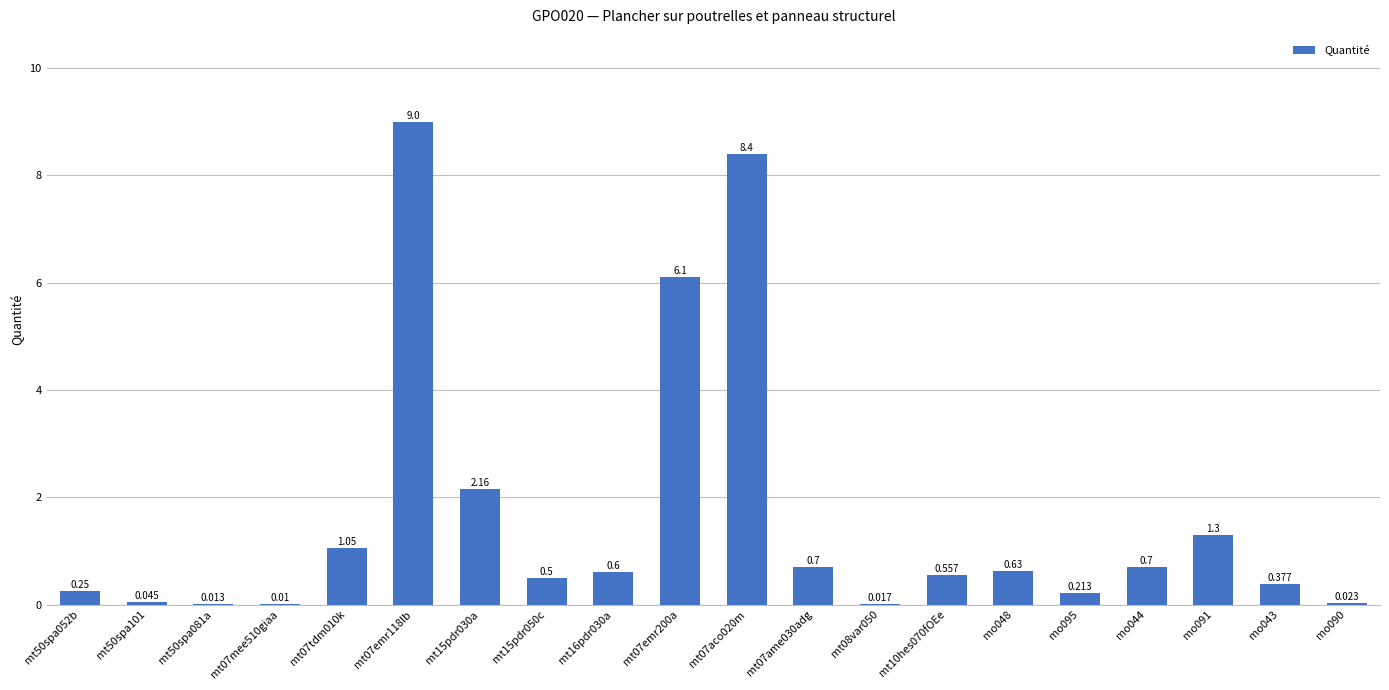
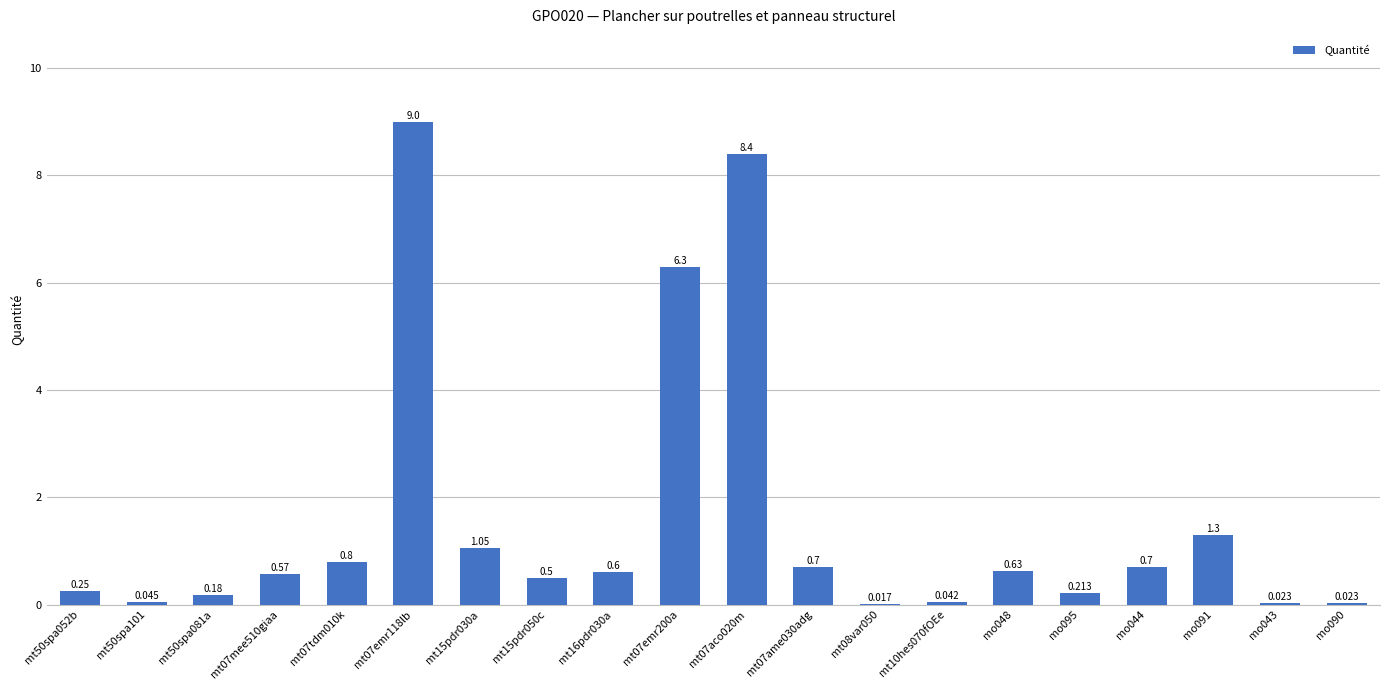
  {
    "mt50spa052b": 0.25,
    "mt50spa101": 0.045,
-   "mt50spa081a": 0.013,
-   "mt07mee510giaa": 0.01,
-   "mt07tdm010k": 1.05,
+   "mt50spa081a": 0.18,
+   "mt07mee510giaa": 0.57,
+   "mt07tdm010k": 0.8,
    "mt07emr118lb": 9.0,
-   "mt15pdr030a": 2.16,
+   "mt15pdr030a": 1.05,
    "mt15pdr050c": 0.5,
    "mt16pdr030a": 0.6,
-   "mt07emr200a": 6.1,
+   "mt07emr200a": 6.3,
    "mt07aco020m": 8.4,
    "mt07ame030adg": 0.7,
    "mt08var050": 0.017,
-   "mt10hes070fOEe": 0.557,
+   "mt10hes070fOEe": 0.042,
    "mo048": 0.63,
    "mo095": 0.213,
    "mo044": 0.7,
    "mo091": 1.3,
-   "mo043": 0.377,
+   "mo043": 0.023,
    "mo090": 0.023
  }
